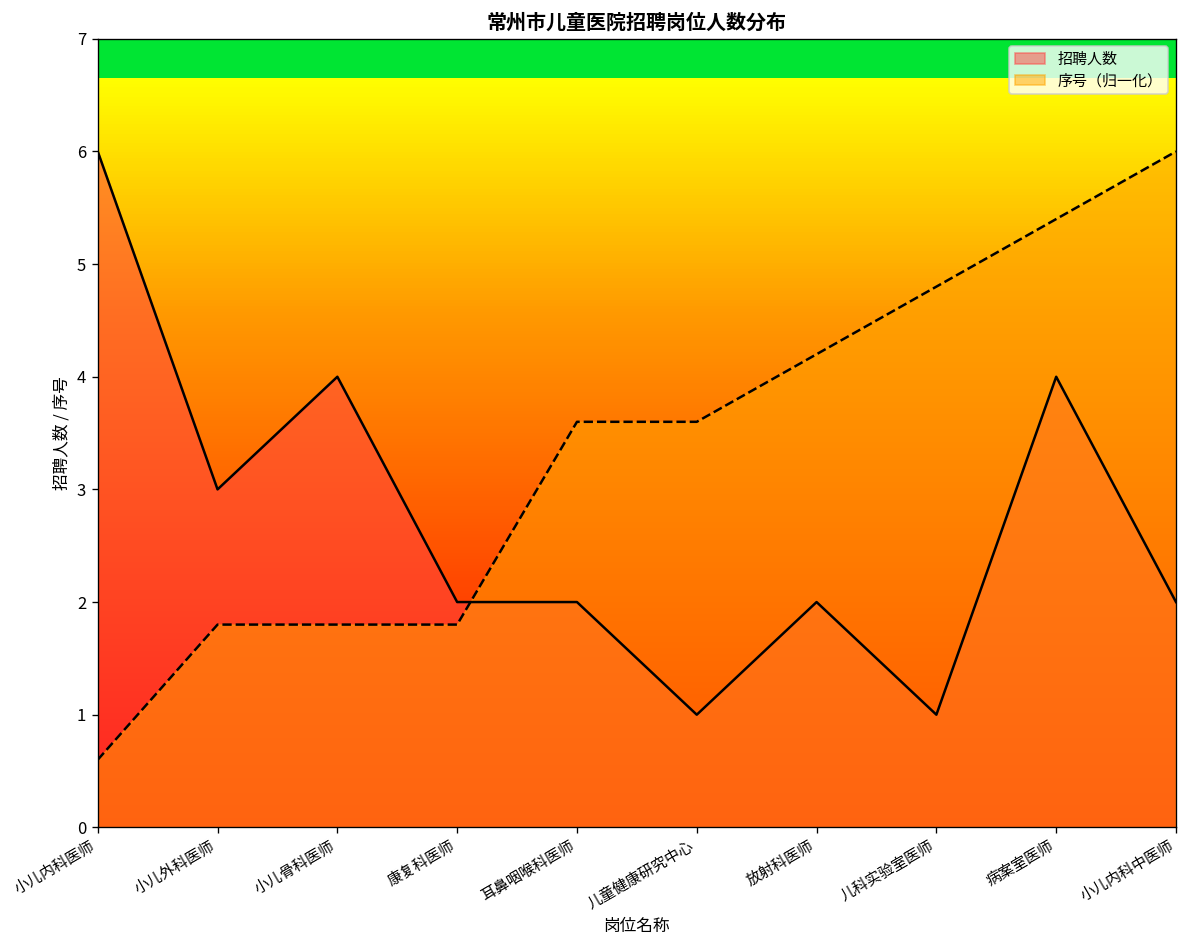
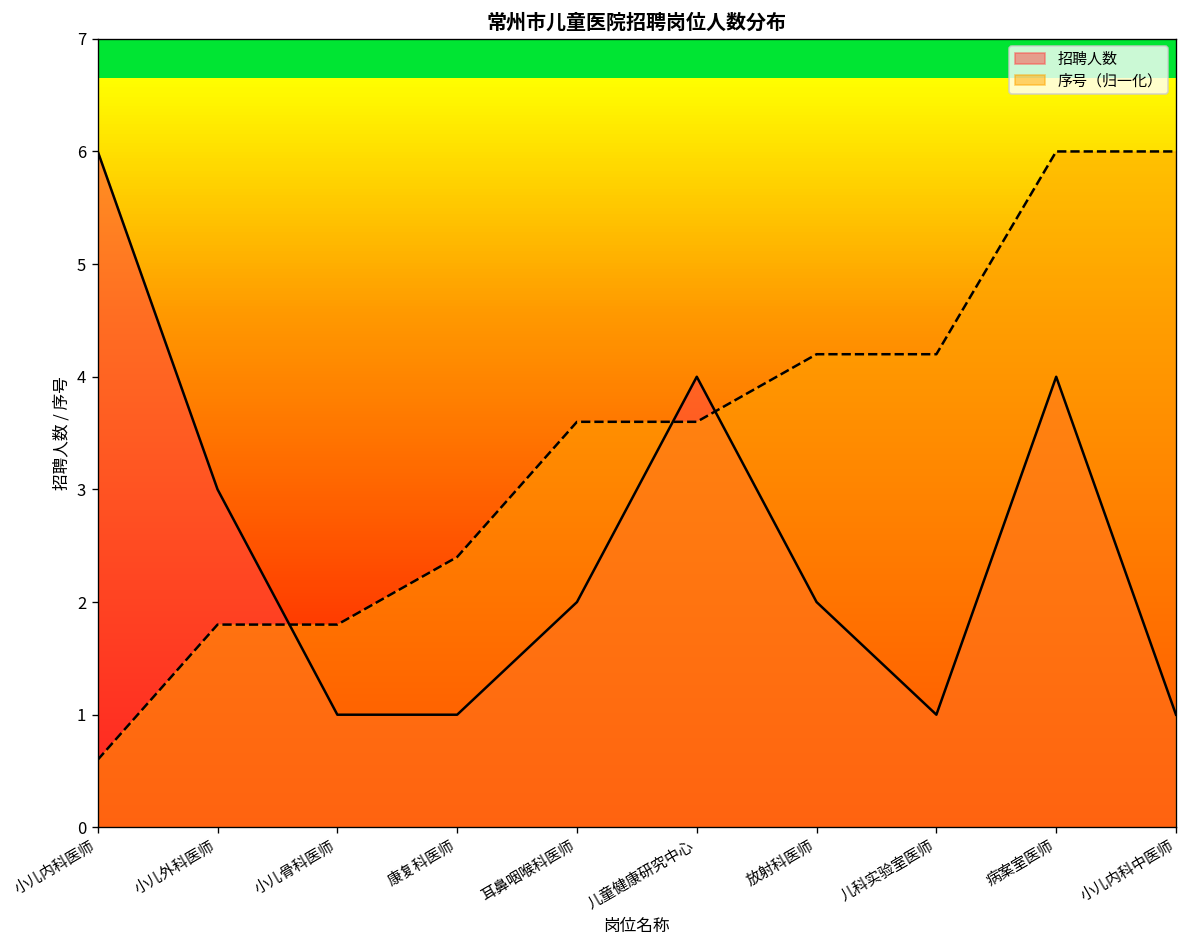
  {
    "招聘人数": {
      "小儿内科医师": 6,
      "小儿外科医师": 3,
-     "小儿骨科医师": 4,
-     "康复科医师": 2,
+     "小儿骨科医师": 1,
+     "康复科医师": 1,
      "耳鼻咽喉科医师": 2,
-     "儿童健康研究中心": 1,
+     "儿童健康研究中心": 4,
      "放射科医师": 2,
      "儿科实验室医师": 1,
      "病案室医师": 4,
-     "小儿内科中医师": 2
+     "小儿内科中医师": 1
    },
    "序号（归一化）": {
      "小儿内科医师": 0.6,
      "小儿外科医师": 1.8,
      "小儿骨科医师": 1.8,
-     "康复科医师": 1.8,
+     "康复科医师": 2.4,
      "耳鼻咽喉科医师": 3.6,
      "儿童健康研究中心": 3.6,
      "放射科医师": 4.2,
-     "儿科实验室医师": 4.8,
-     "病案室医师": 5.4,
+     "儿科实验室医师": 4.2,
+     "病案室医师": 6.0,
      "小儿内科中医师": 6.0
    }
  }
